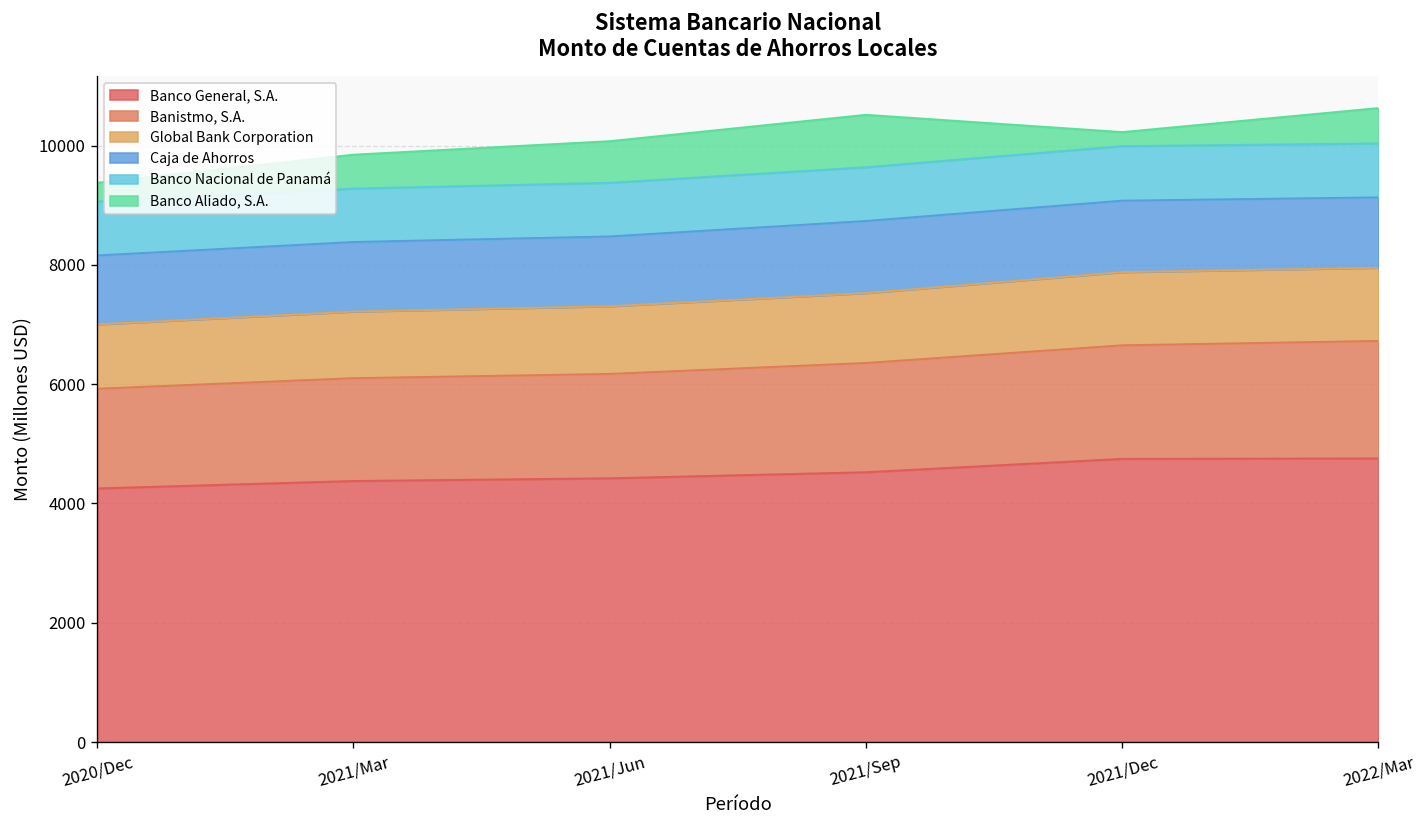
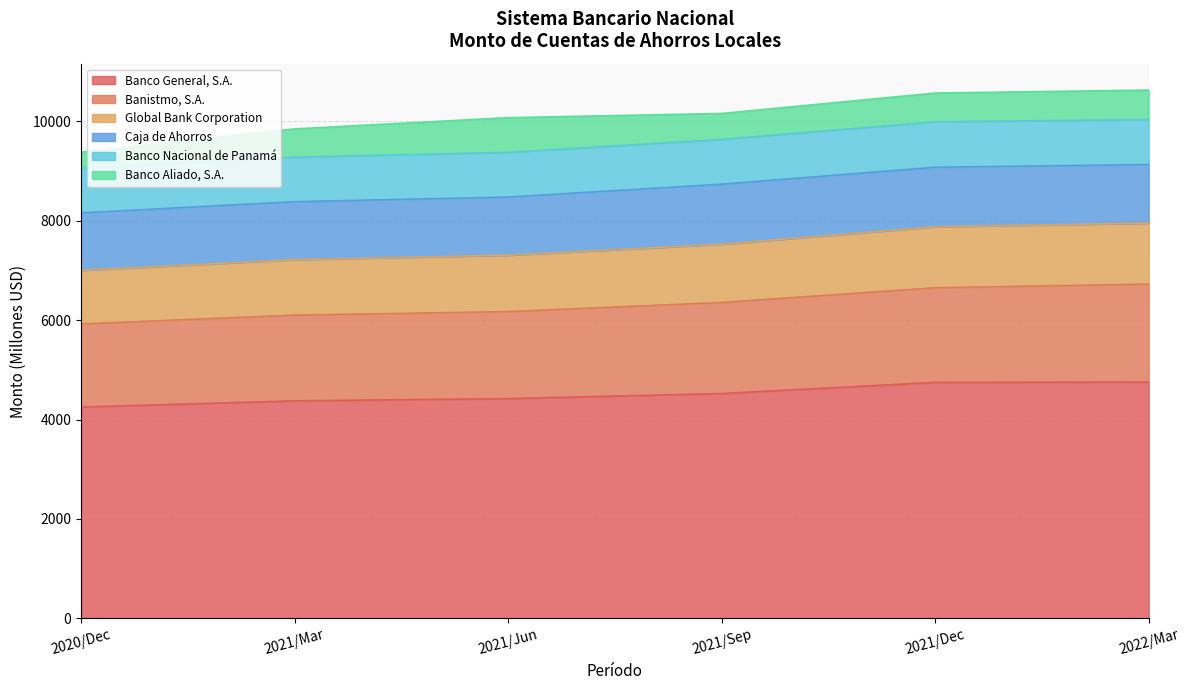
  {
    "Banco Aliado, S.A.": {
      "2020/Dec": 300,
      "2021/Mar": 600,
      "2021/Jun": 700,
-     "2021/Sep": 900,
-     "2021/Dec": 200,
+     "2021/Sep": 500,
+     "2021/Dec": 600,
      "2022/Mar": 600
    }
  }
